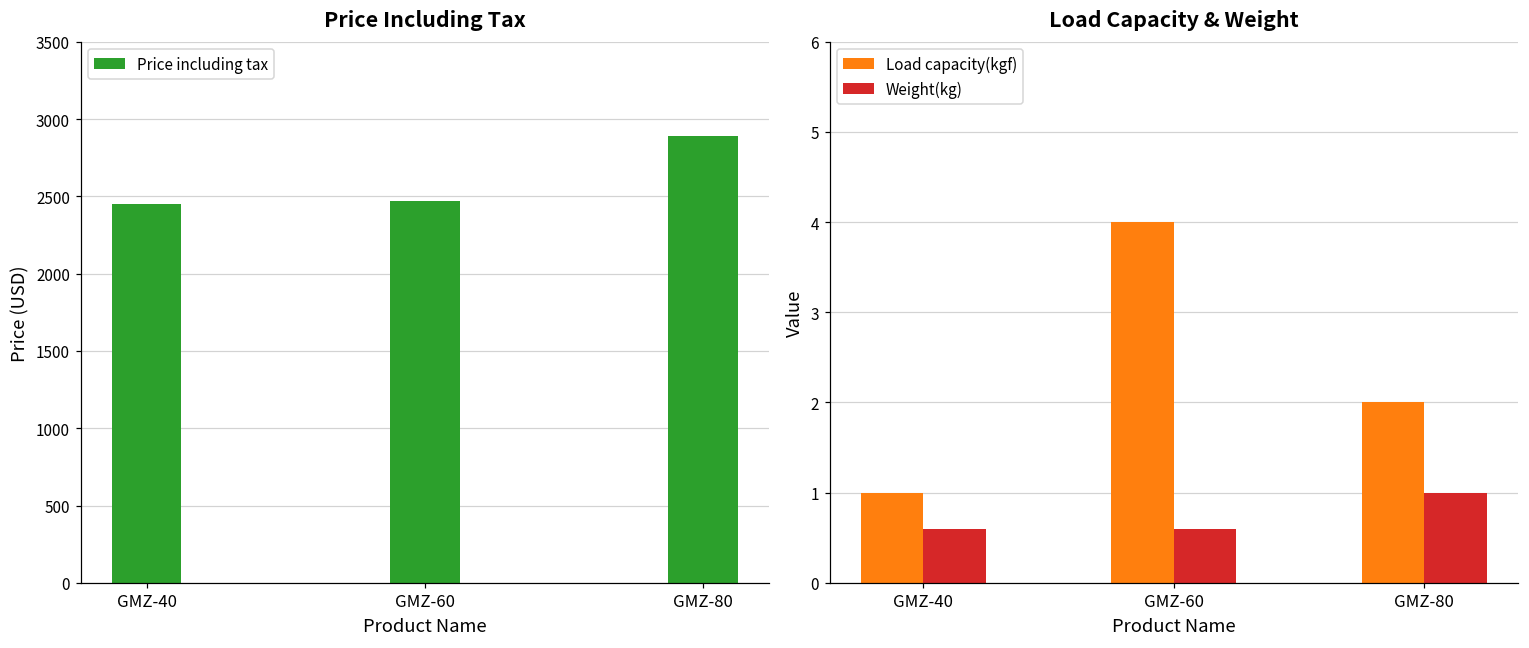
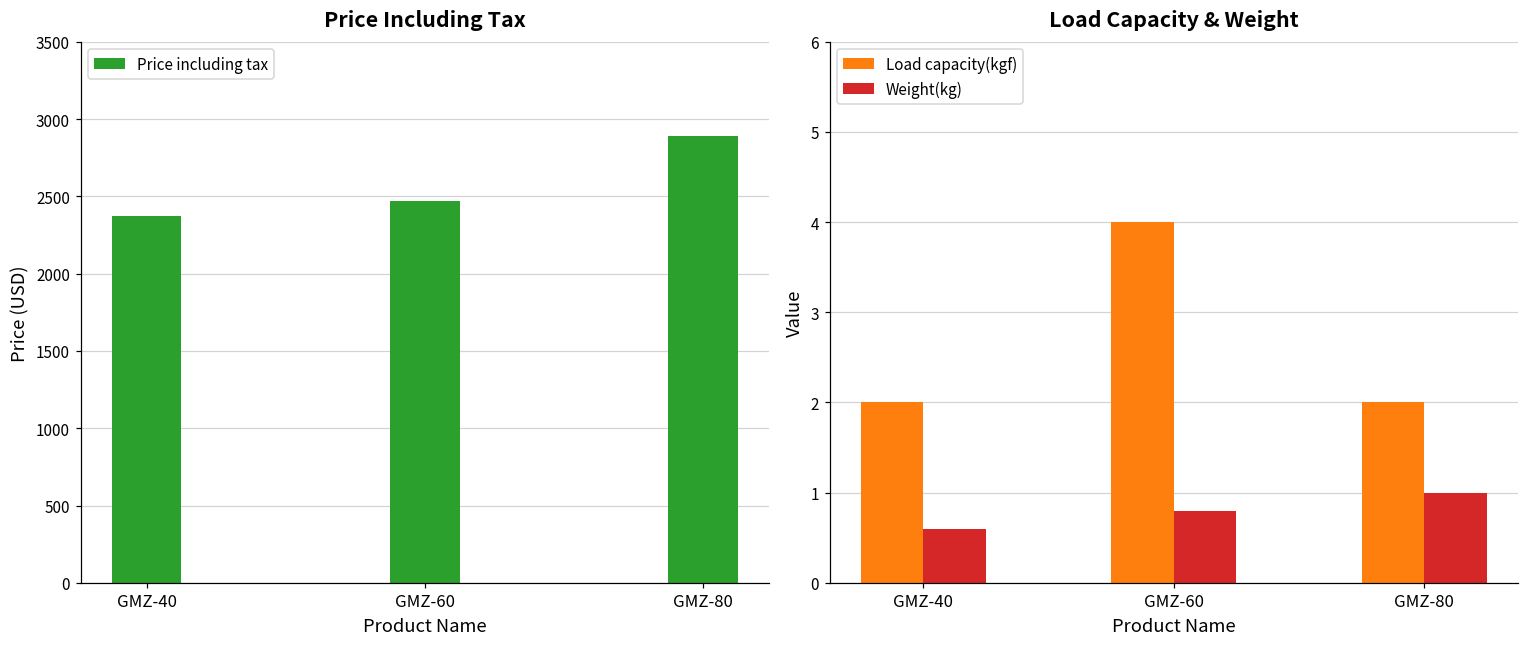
  {
    "Price Including Tax": {
-     "GMZ-40": 2450,
+     "GMZ-40": 2370,
      "GMZ-60": 2470,
      "GMZ-80": 2890
    },
    "Load Capacity & Weight": {
      "Load capacity(kgf)": {
-       "GMZ-40": 1,
+       "GMZ-40": 2,
        "GMZ-60": 4,
        "GMZ-80": 2
      },
      "Weight(kg)": {
        "GMZ-40": 0.6,
-       "GMZ-60": 0.6,
+       "GMZ-60": 0.8,
        "GMZ-80": 1.0
      }
    }
  }
